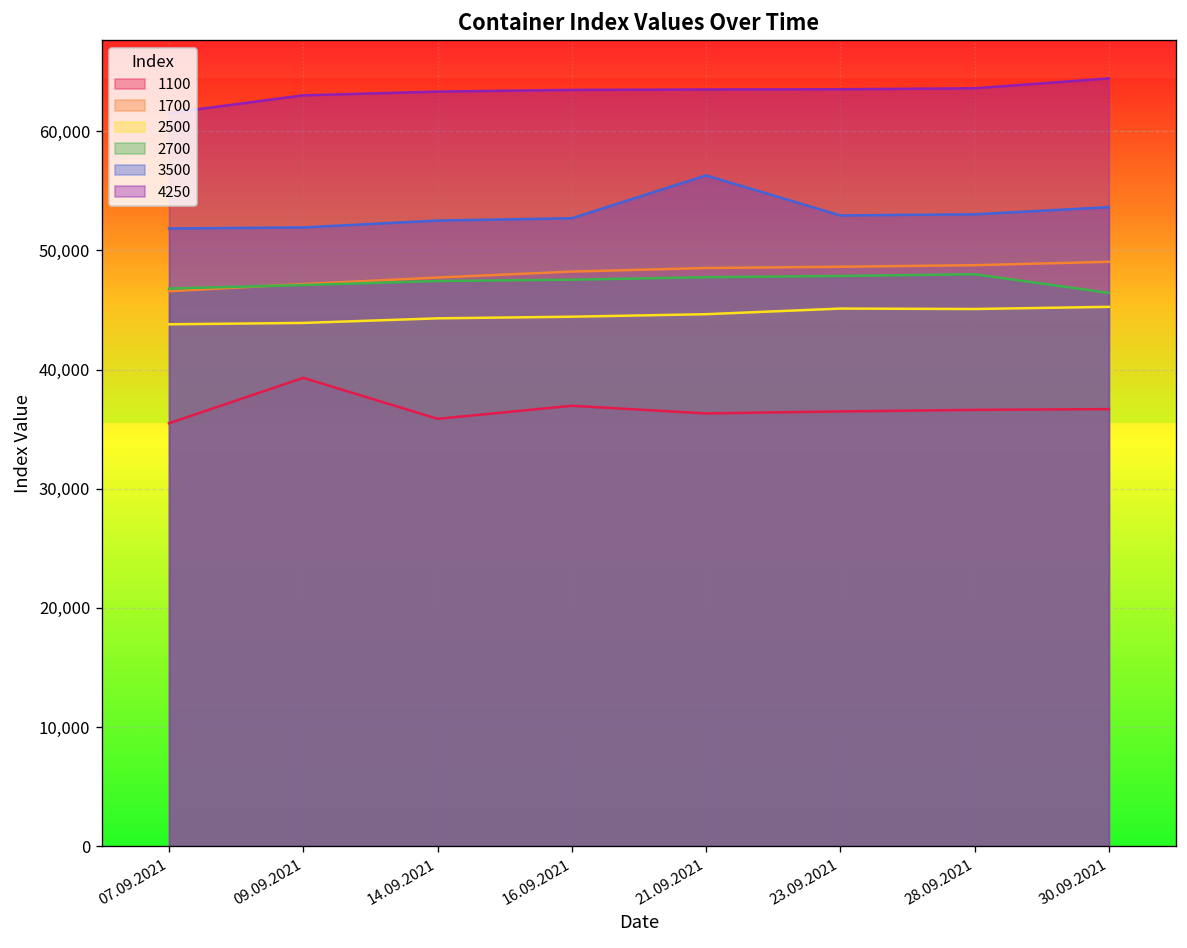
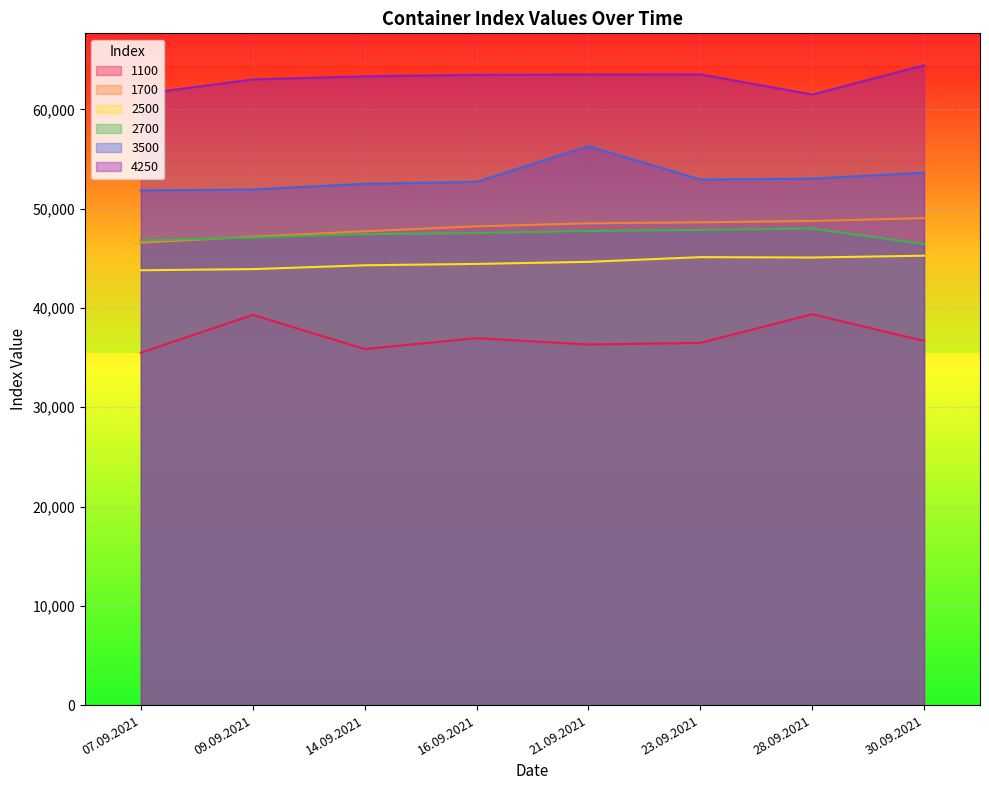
  {
    "1100": {
      "07.09.2021": "35,000",
      "09.09.2021": "39,000",
      "14.09.2021": "36,000",
      "16.09.2021": "37,000",
      "21.09.2021": "36,000",
      "23.09.2021": "36,000",
-     "28.09.2021": "37,000",
+     "28.09.2021": "39,000",
      "30.09.2021": "37,000"
    },
    "2700": {
      "14.09.2021": "47,000",
      "16.09.2021": "48,000",
      "21.09.2021": "48,000",
      "23.09.2021": "48,000",
      "28.09.2021": "48,000",
      "30.09.2021": "46,000"
    },
    "3500": {
      "07.09.2021": "52,000",
      "09.09.2021": "52,000",
      "14.09.2021": "53,000",
      "16.09.2021": "53,000",
      "21.09.2021": "56,000",
      "23.09.2021": "53,000",
      "28.09.2021": "53,000",
      "30.09.2021": "54,000"
    },
    "4250": {
      "09.09.2021": "63,000",
      "14.09.2021": "63,000",
      "16.09.2021": "63,000",
      "21.09.2021": "64,000",
      "23.09.2021": "64,000",
-     "28.09.2021": "64,000",
+     "28.09.2021": "61,000",
      "30.09.2021": "64,000"
    }
  }
